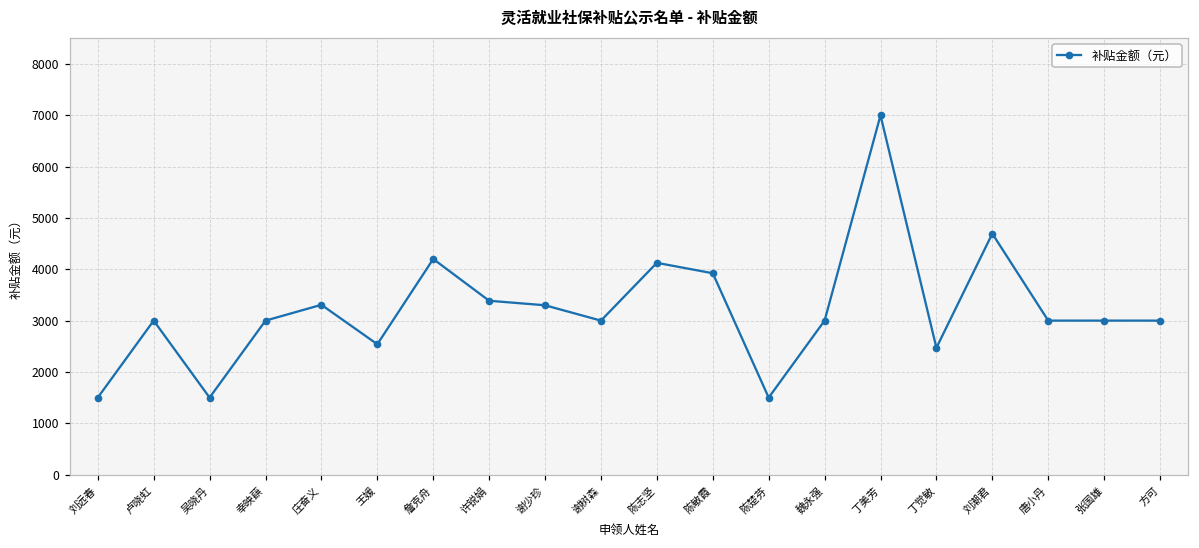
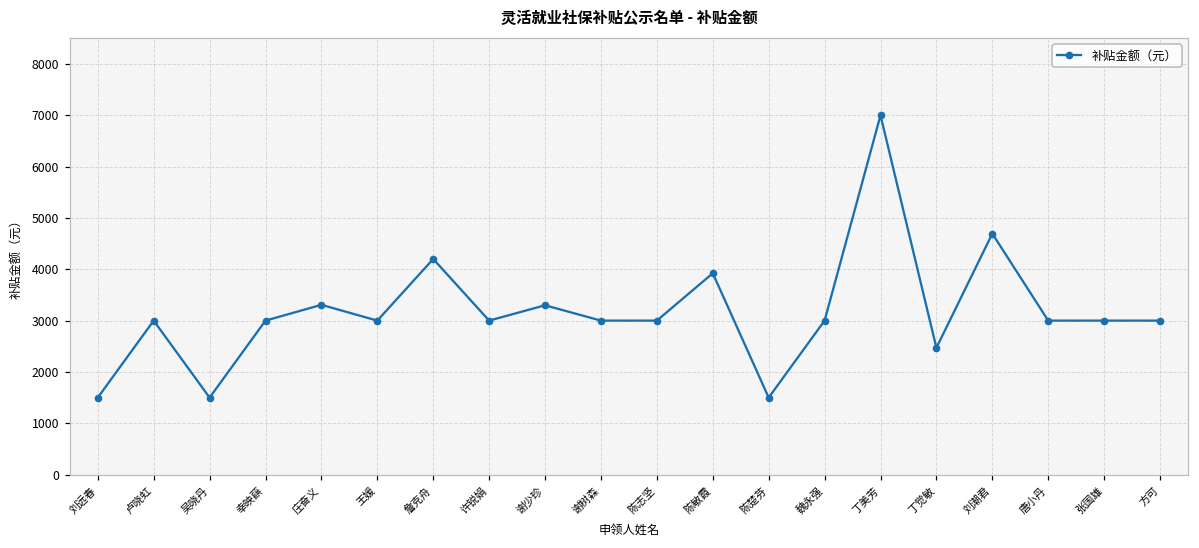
  {
    "刘远春": 1500,
    "卢晓虹": 3000,
    "吴晓丹": 1500,
    "幸映蕻": 3000,
    "庄奋义": 3300,
-   "王媛": 2500,
+   "王媛": 3000,
    "詹克舟": 4200,
-   "许锐娟": 3400,
+   "许锐娟": 3000,
    "谢少珍": 3300,
    "谢树森": 3000,
-   "陈志坚": 4100,
+   "陈志坚": 3000,
    "陈敏霞": 3900,
    "陈楚芬": 1500,
    "魏永强": 3000,
    "丁美芳": 7000,
    "丁觉敏": 2500,
    "刘潮君": 4700,
    "唐小丹": 3000,
    "张国雄": 3000,
    "方可": 3000
  }
